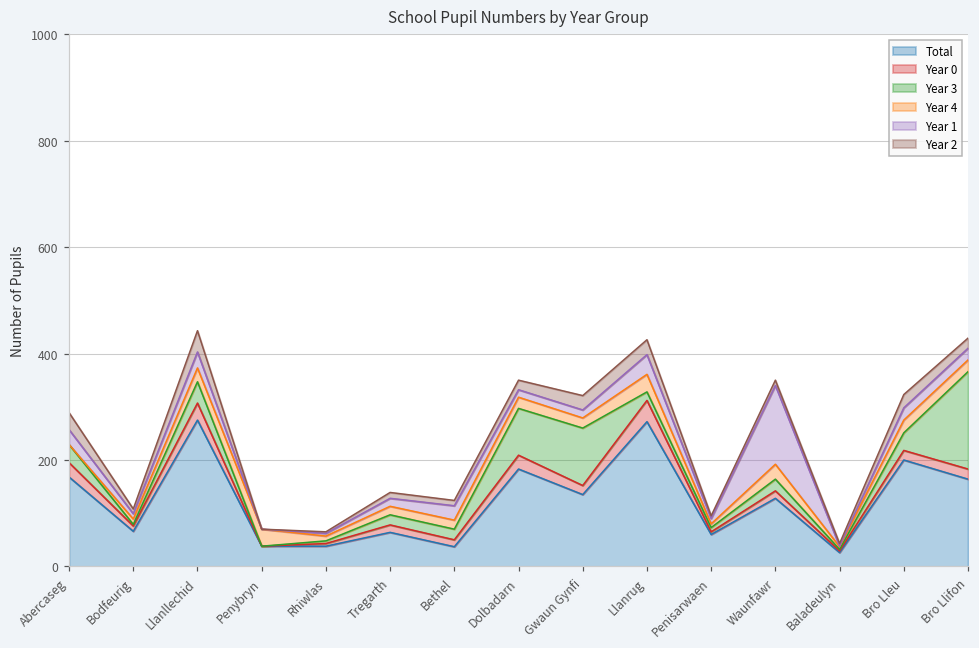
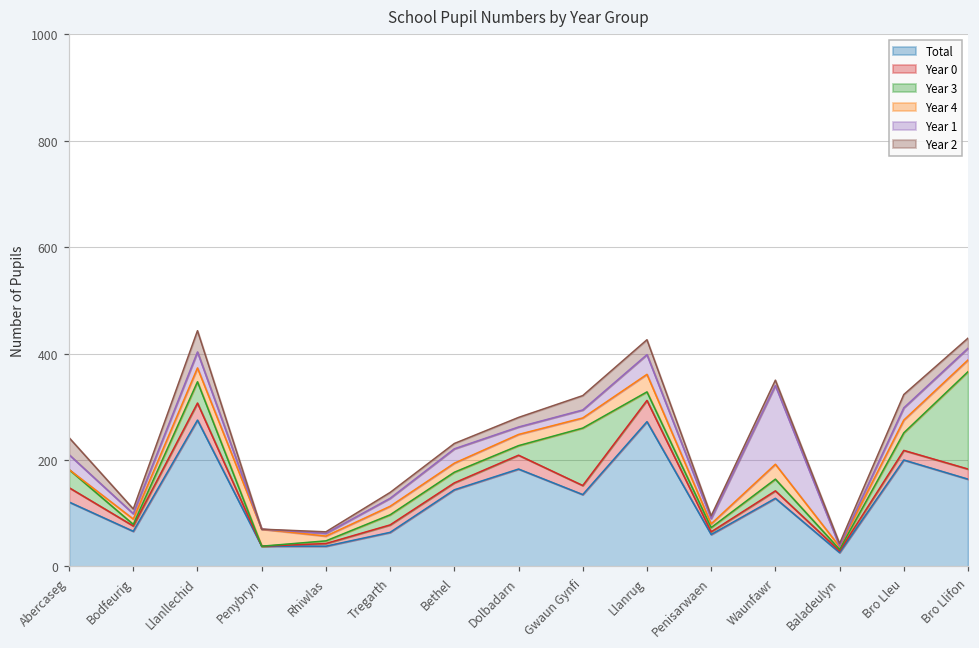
  {
    "Total": {
-     "Abercaseg": 170,
+     "Abercaseg": 120,
      "Bodfeurig": 70,
      "Llanllechid": 280,
      "Tregarth": 60,
-     "Bethel": 40,
+     "Bethel": 140,
      "Dolbadarn": 180,
      "Gwaun Gynfi": 140,
      "Llanrug": 270,
      "Waunfawr": 130,
      "Bro Lleu": 200,
      "Bro Llifon": 160
    },
    "Year 3": {
      "Llanllechid": 40,
      "Tregarth": 20,
      "Bethel": 20,
-     "Dolbadarn": 90,
+     "Dolbadarn": 20,
      "Gwaun Gynfi": 110,
      "Llanrug": 20,
      "Penisarwaen": 10,
      "Waunfawr": 20,
      "Bro Lleu": 30,
      "Bro Llifon": 180
    },
    "Year 1": {
      "Abercaseg": 30,
      "Bodfeurig": 10,
      "Llanllechid": 30,
      "Tregarth": 20,
      "Bethel": 30,
      "Dolbadarn": 10,
      "Gwaun Gynfi": 20,
      "Llanrug": 40,
      "Waunfawr": 150,
      "Bro Lleu": 20,
      "Bro Llifon": 20
    }
  }
